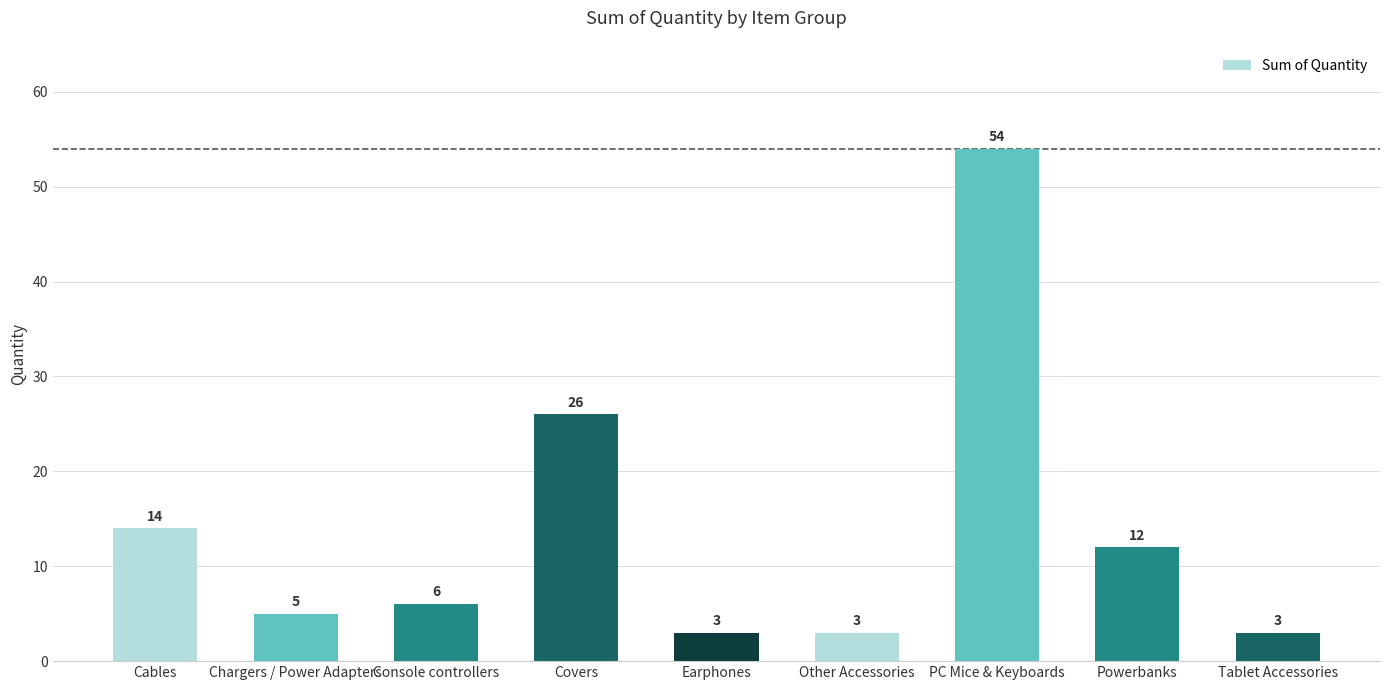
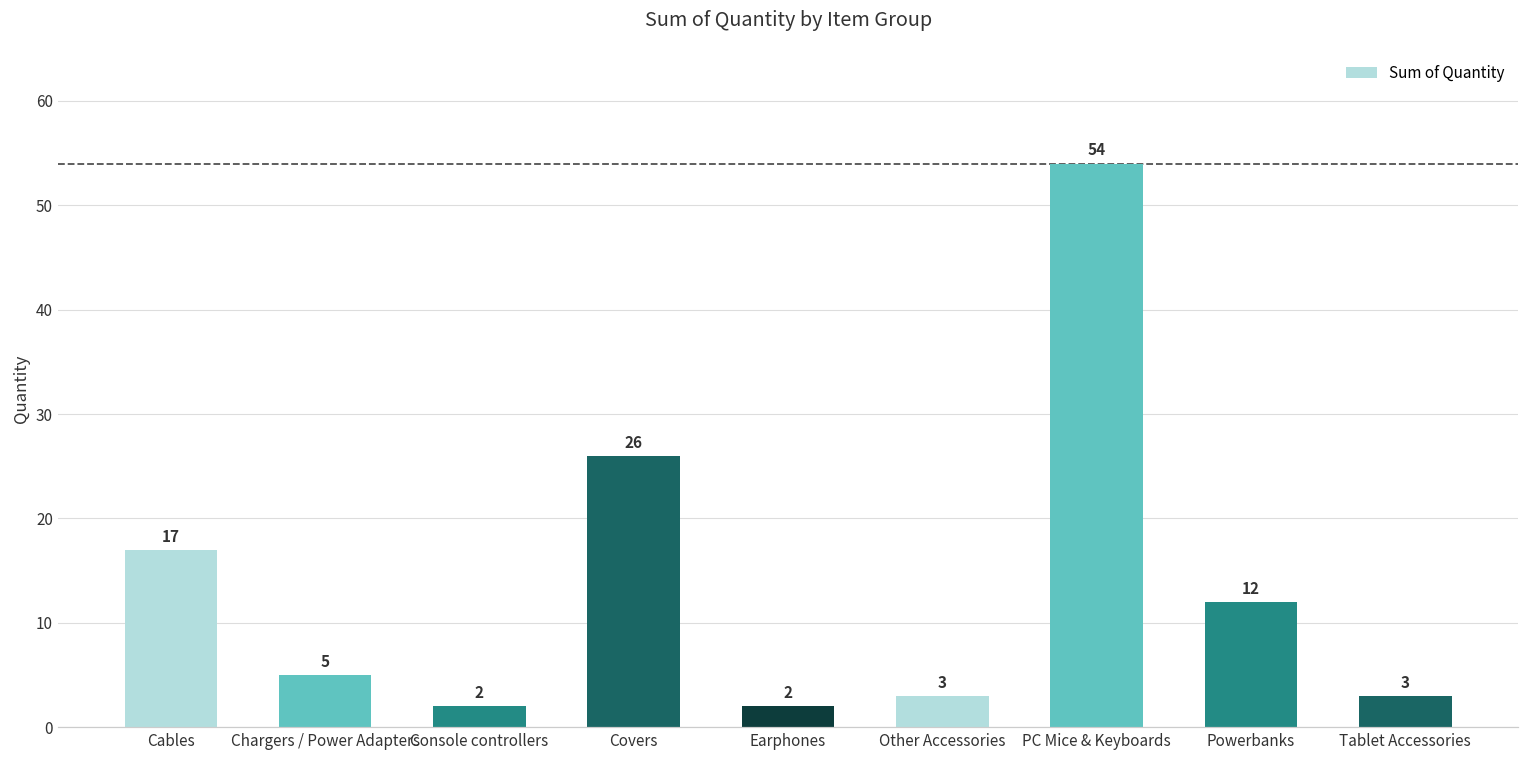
  {
-   "Cables": 14,
+   "Cables": 17,
    "Chargers / Power Adapters": 5,
-   "Console controllers": 6,
+   "Console controllers": 2,
    "Covers": 26,
-   "Earphones": 3,
+   "Earphones": 2,
    "Other Accessories": 3,
    "PC Mice & Keyboards": 54,
    "Powerbanks": 12,
    "Tablet Accessories": 3
  }
